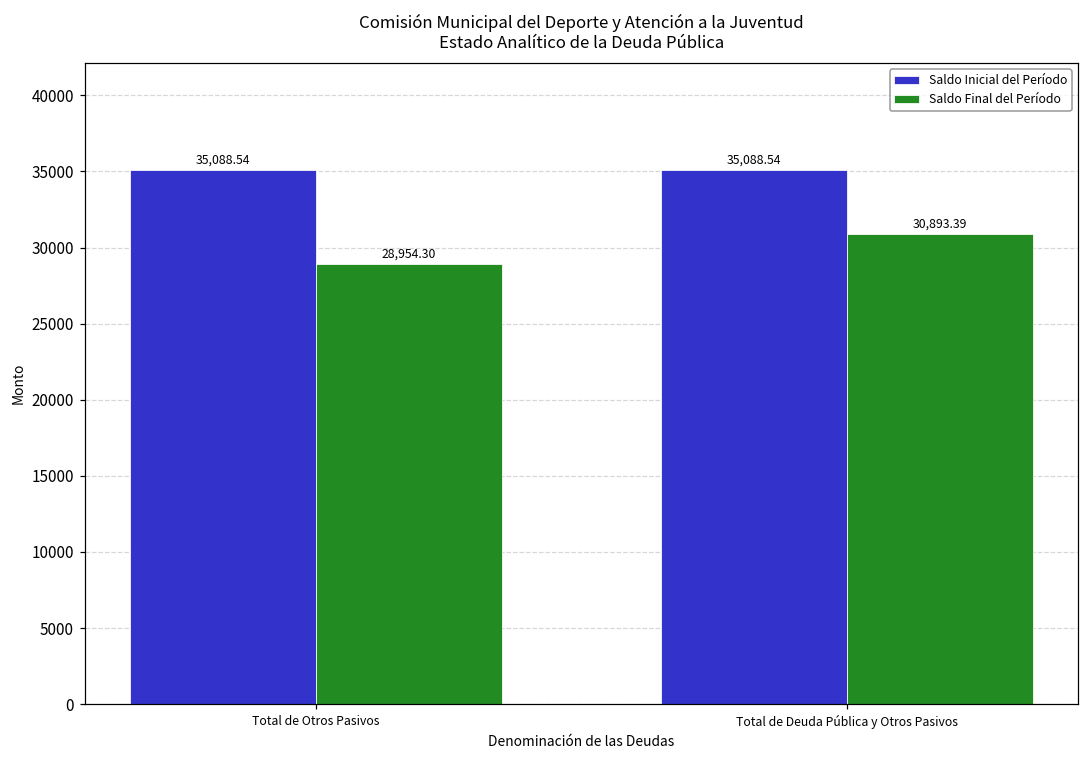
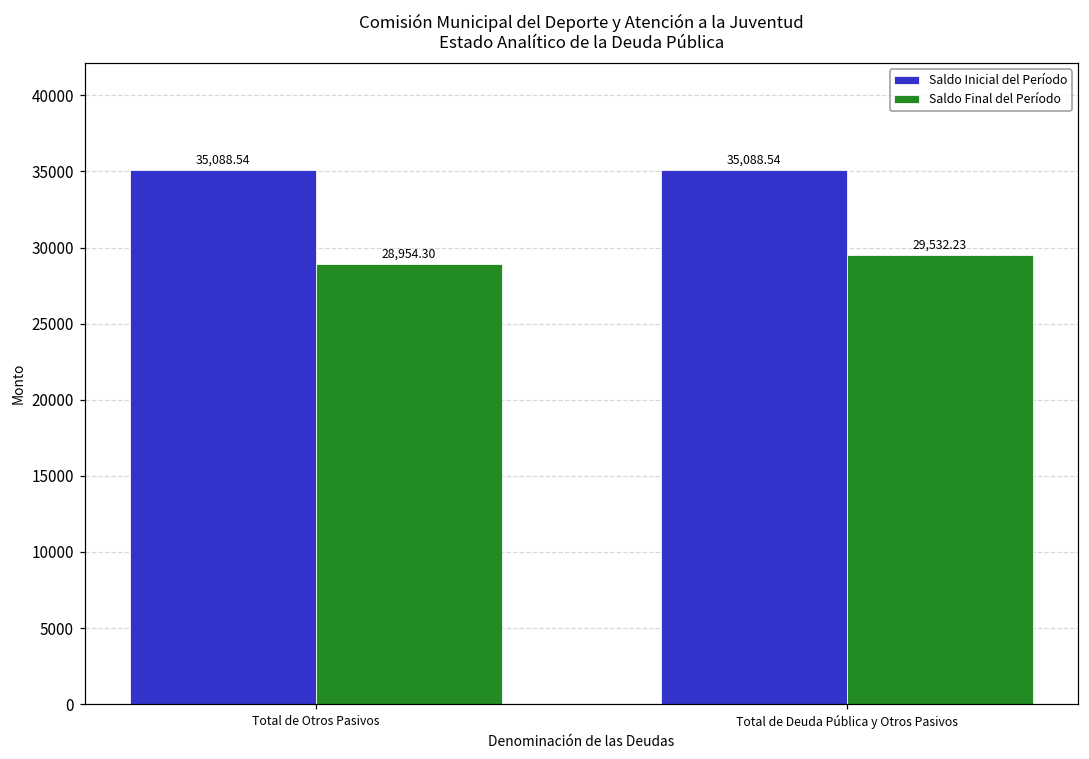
  {
    "Saldo Inicial del Período": {
      "Total de Otros Pasivos": "35,088.54",
      "Total de Deuda Pública y Otros Pasivos": "35,088.54"
    },
    "Saldo Final del Período": {
      "Total de Otros Pasivos": "28,954.30",
-     "Total de Deuda Pública y Otros Pasivos": "30,893.39"
+     "Total de Deuda Pública y Otros Pasivos": "29,532.23"
    }
  }
